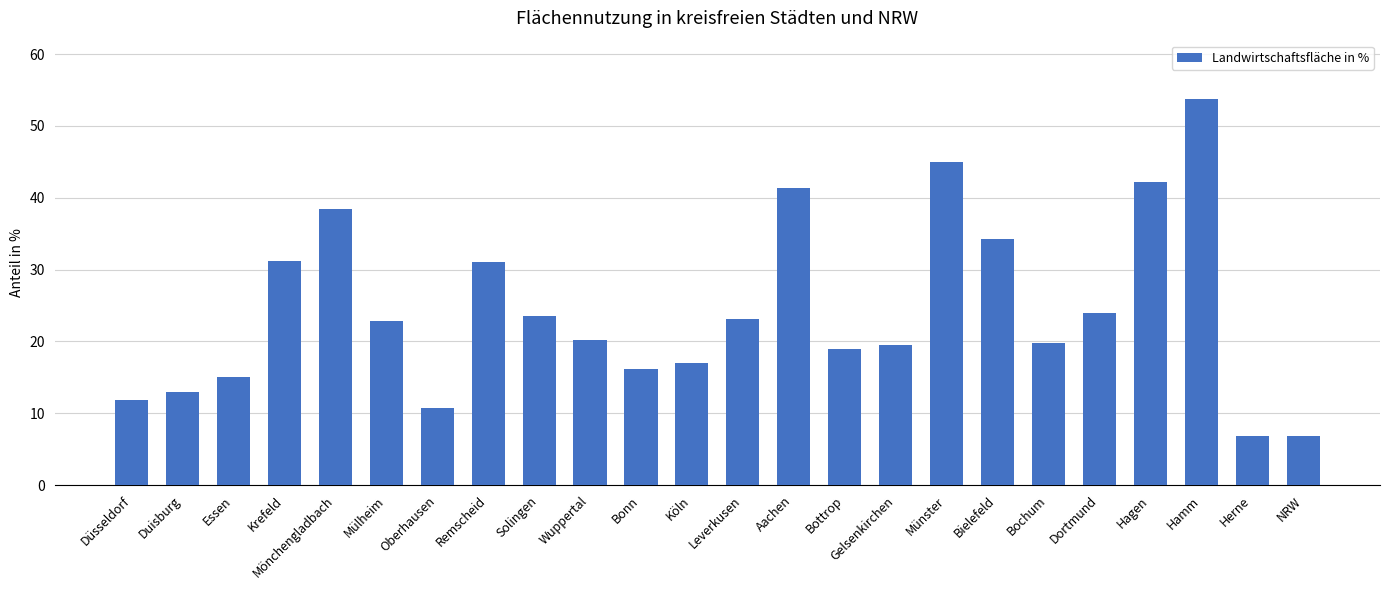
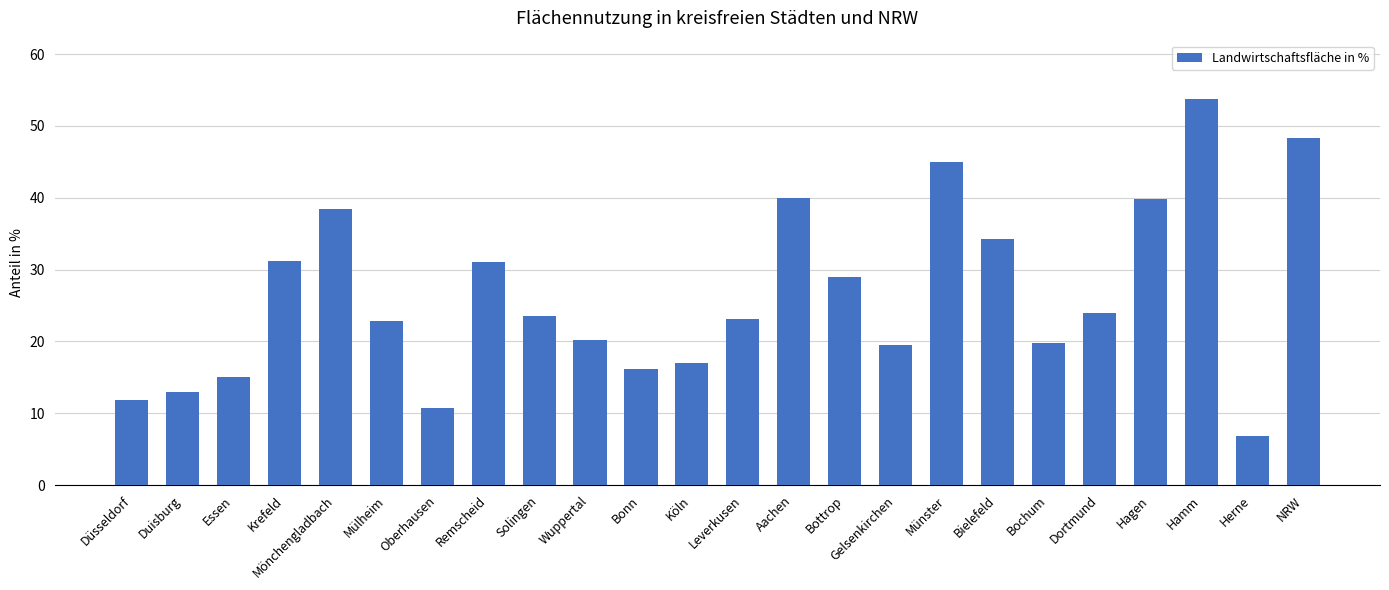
  {
    "Düsseldorf": 12,
    "Duisburg": 13,
    "Essen": 15,
    "Krefeld": 31,
    "Mönchengladbach": 38,
    "Mülheim": 23,
    "Oberhausen": 11,
    "Remscheid": 31,
    "Solingen": 24,
    "Wuppertal": 20,
    "Bonn": 16,
    "Köln": 17,
    "Leverkusen": 23,
-   "Aachen": 41,
-   "Bottrop": 19,
+   "Aachen": 40,
+   "Bottrop": 29,
    "Gelsenkirchen": 20,
    "Münster": 45,
    "Bielefeld": 34,
    "Bochum": 20,
    "Dortmund": 24,
-   "Hagen": 42,
+   "Hagen": 40,
    "Hamm": 54,
    "Herne": 7,
-   "NRW": 7
+   "NRW": 48
  }
